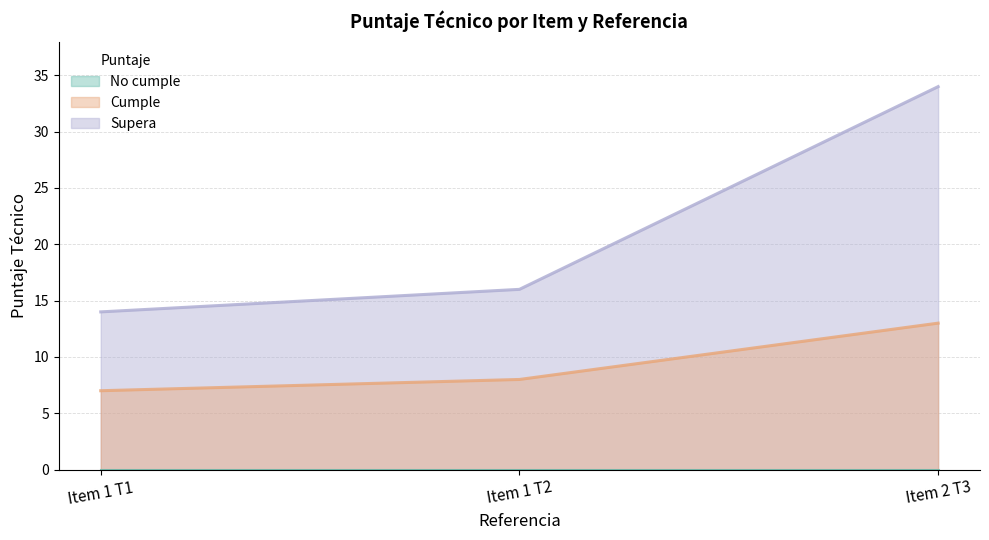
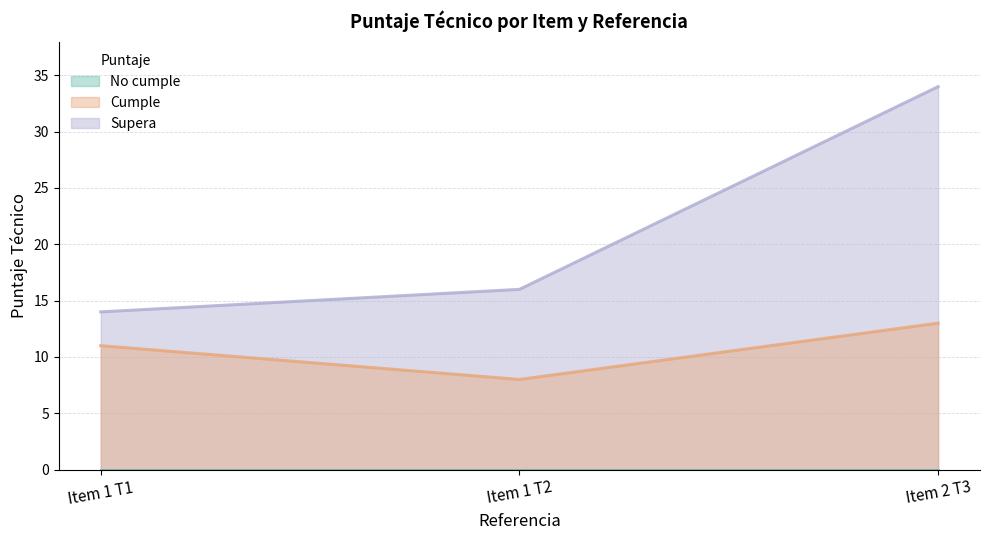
  {
    "Cumple": {
-     "Item 1 T1": 7,
+     "Item 1 T1": 11,
      "Item 1 T2": 8,
      "Item 2 T3": 13
    }
  }
